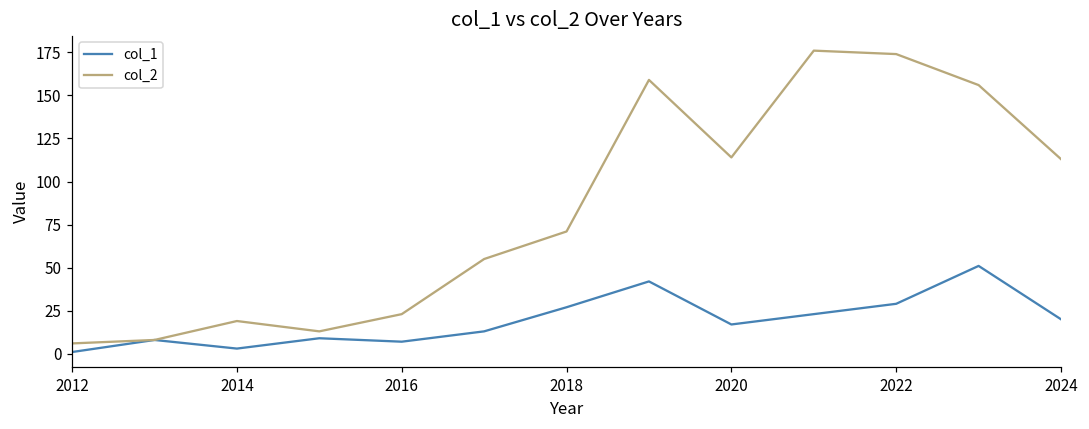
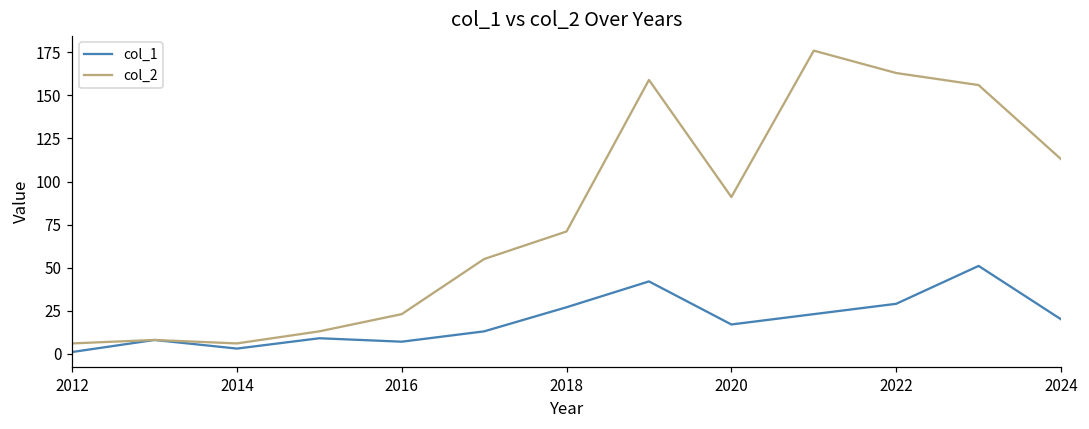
  {
    "col_1": {
      "2012": 1,
      "2014": 3,
      "2016": 7,
      "2018": 27,
      "2020": 17,
      "2022": 29,
      "2024": 20
    },
    "col_2": {
      "2012": 6,
-     "2014": 19,
+     "2014": 6,
      "2016": 23,
      "2018": 71,
-     "2020": 114,
-     "2022": 174,
+     "2020": 91,
+     "2022": 163,
      "2024": 113
    }
  }
